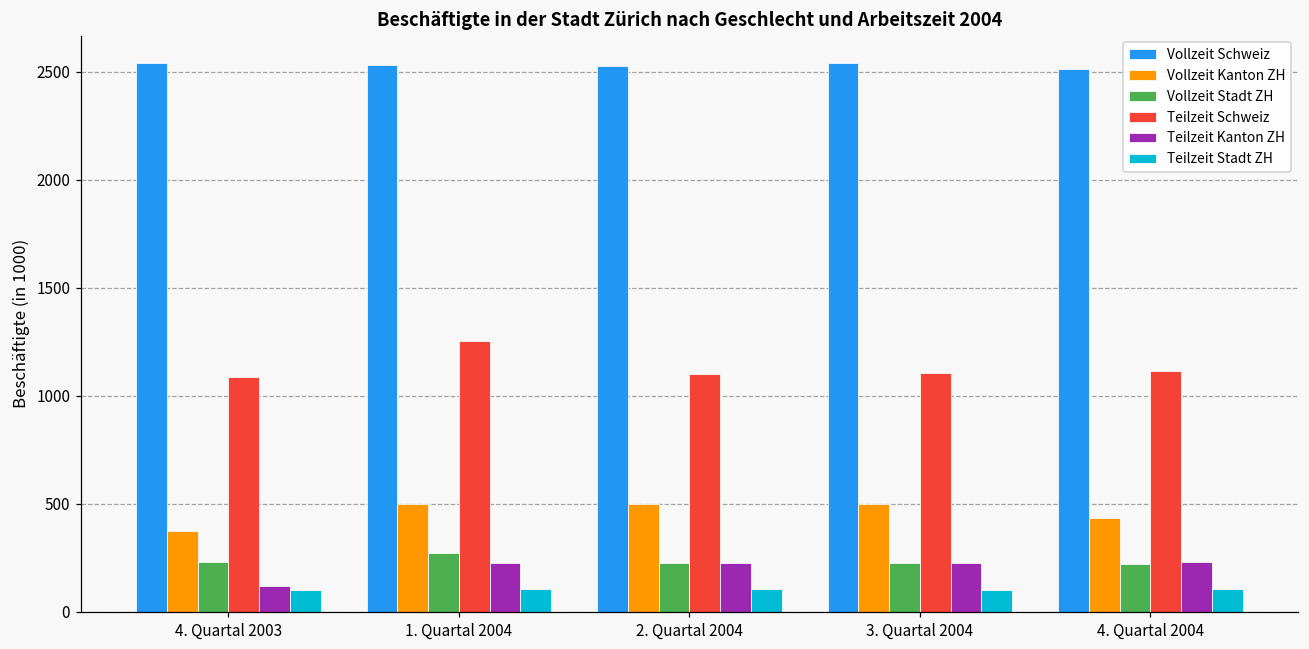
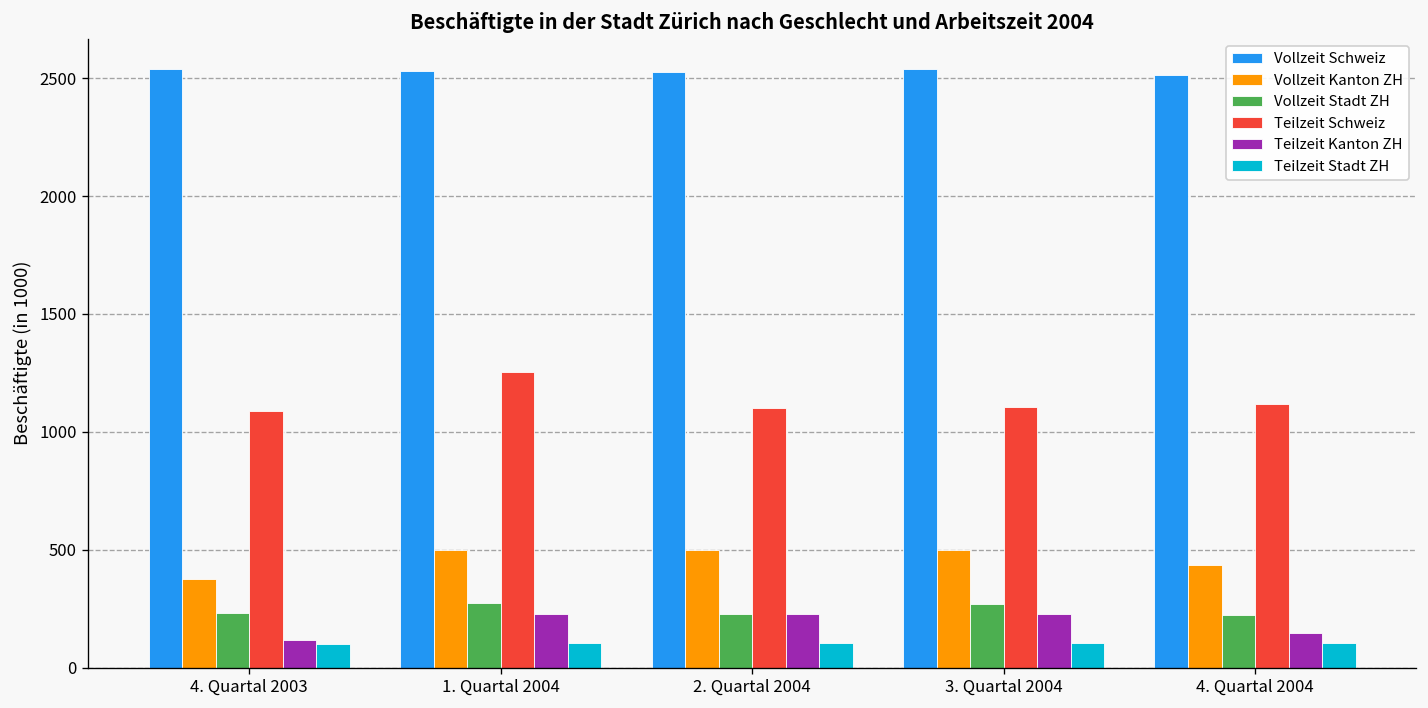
  {
    "Vollzeit Kanton ZH": {
      "4. Quartal 2003": 370,
      "1. Quartal 2004": 500,
      "2. Quartal 2004": 500,
      "3. Quartal 2004": 500,
      "4. Quartal 2004": 440
    },
    "Vollzeit Stadt ZH": {
      "4. Quartal 2003": 230,
      "1. Quartal 2004": 270,
      "2. Quartal 2004": 230,
-     "3. Quartal 2004": 230,
+     "3. Quartal 2004": 270,
      "4. Quartal 2004": 220
    },
    "Teilzeit Schweiz": {
      "4. Quartal 2003": 1090,
      "1. Quartal 2004": 1260,
      "2. Quartal 2004": 1100,
      "3. Quartal 2004": 1100,
      "4. Quartal 2004": 1120
    },
    "Teilzeit Kanton ZH": {
      "4. Quartal 2003": 120,
      "1. Quartal 2004": 230,
      "2. Quartal 2004": 230,
      "3. Quartal 2004": 230,
-     "4. Quartal 2004": 230
+     "4. Quartal 2004": 150
    }
  }
